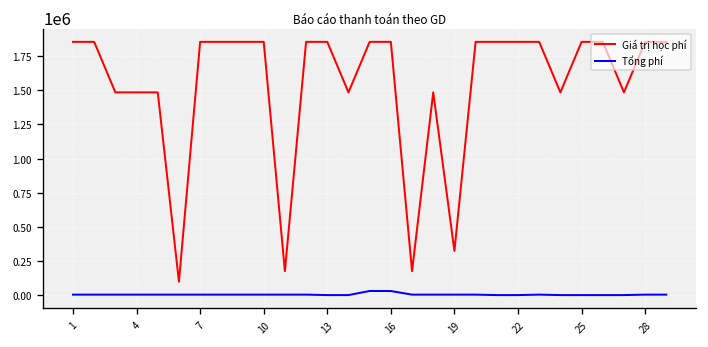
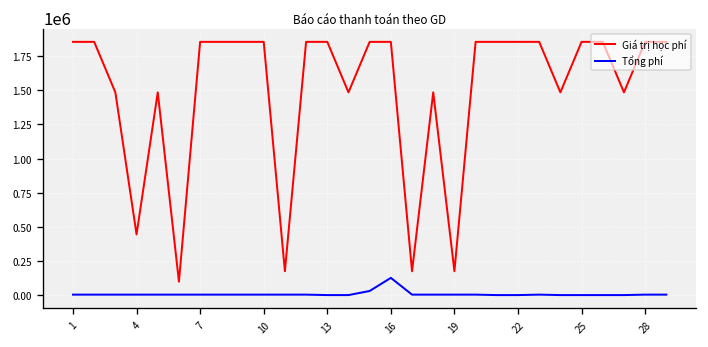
  {
    "Giá trị học phí": {
      "1": 1860000,
-     "4": 1490000,
+     "4": 440000,
      "7": 1860000,
      "10": 1860000,
      "13": 1860000,
      "16": 1860000,
-     "19": 320000,
+     "19": 180000,
      "22": 1860000,
      "25": 1860000
    },
    "Tổng phí": {
      "1": 0,
      "4": 0,
      "7": 0,
      "10": 0,
      "13": 0,
-     "16": 30000,
+     "16": 130000,
      "19": 0,
      "22": 0,
      "25": 0,
      "28": 0
    }
  }
